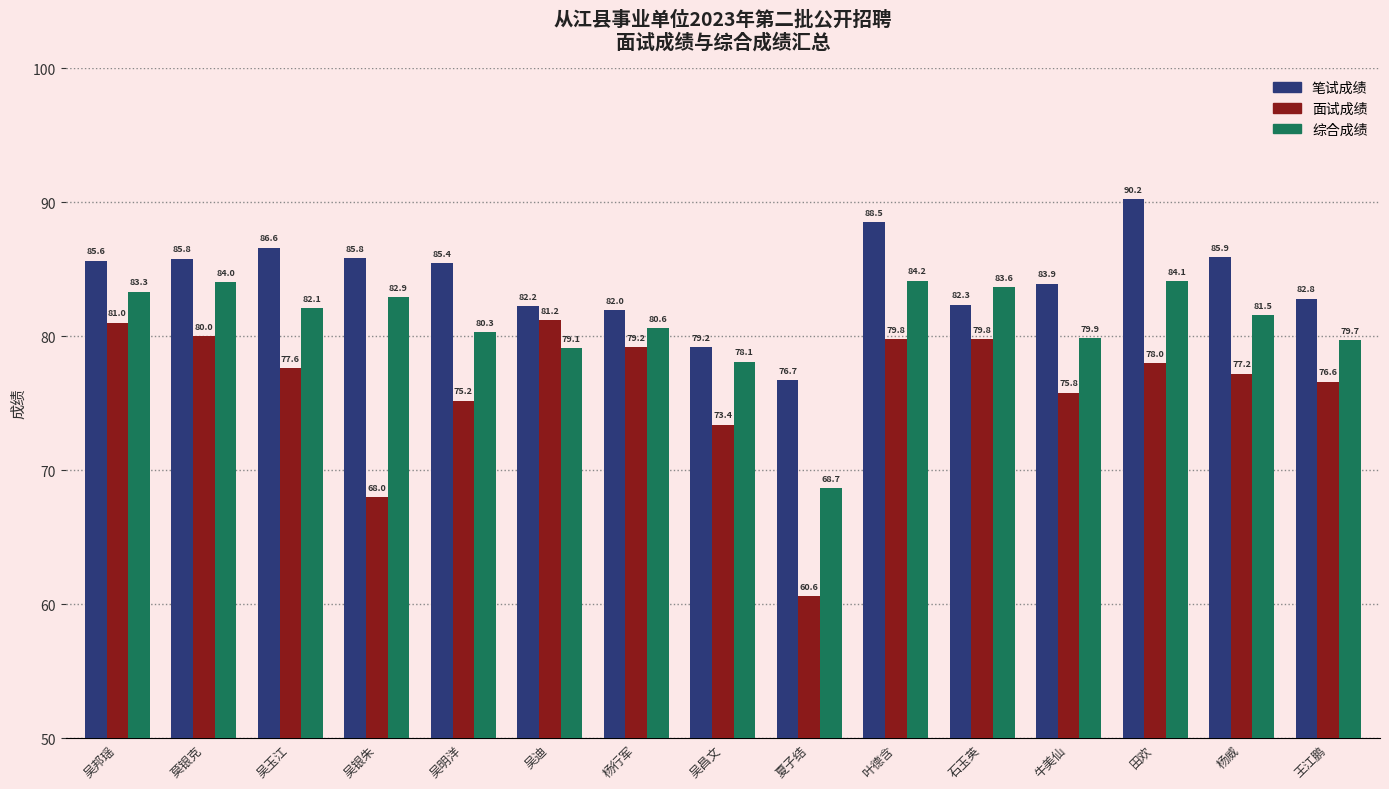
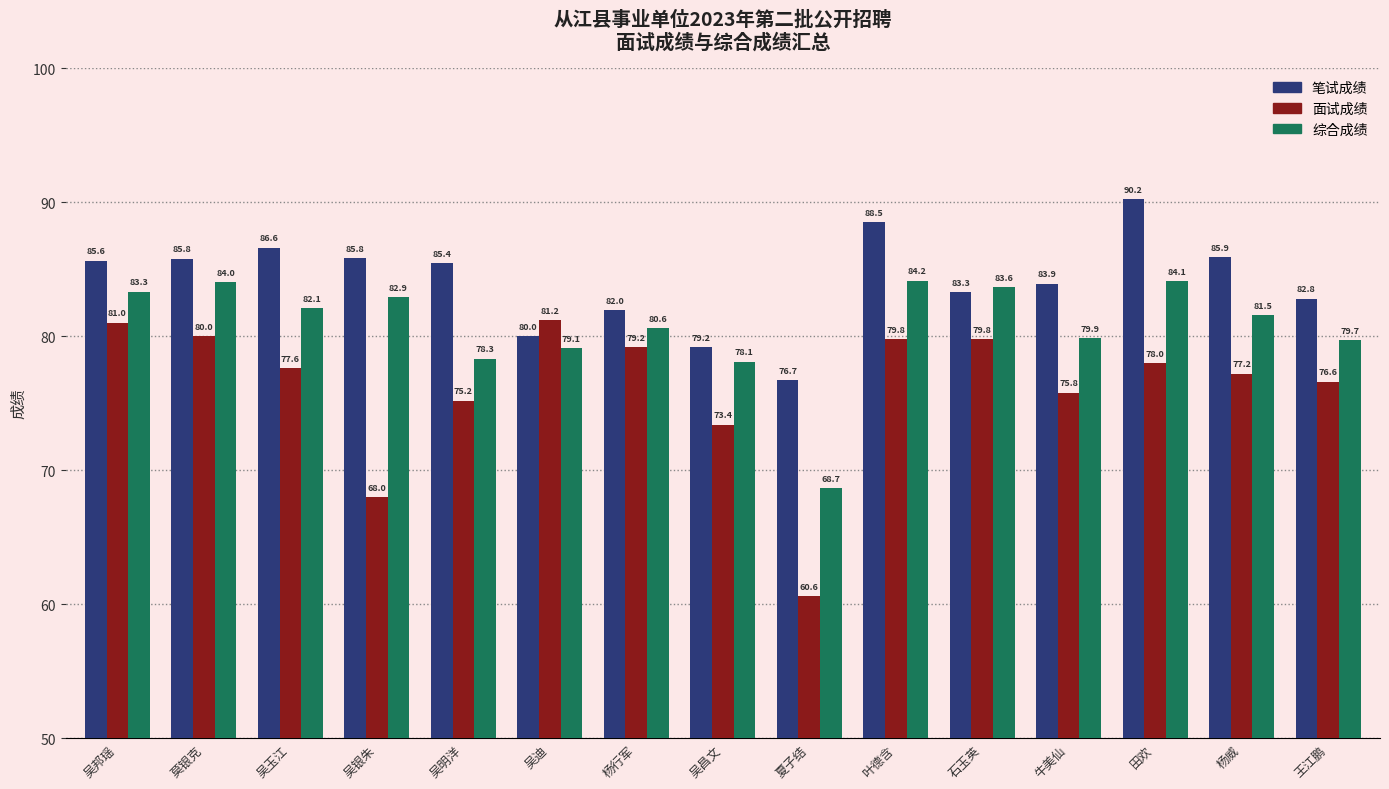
  {
    "笔试成绩": {
      "吴邦瑶": 85.6,
      "莫银克": 85.8,
      "吴玉江": 86.6,
      "吴银朱": 85.8,
      "吴明洋": 85.4,
-     "吴迪": 82.2,
+     "吴迪": 80.0,
      "杨行军": 82.0,
      "吴昌文": 79.2,
      "夏子结": 76.7,
      "叶德含": 88.5,
-     "石玉英": 82.3,
+     "石玉英": 83.3,
      "牛美仙": 83.9,
      "田欢": 90.2,
      "杨威": 85.9,
      "王江鹏": 82.8
    },
    "面试成绩": {
      "吴邦瑶": 81.0,
      "莫银克": 80.0,
      "吴玉江": 77.6,
      "吴银朱": 68.0,
      "吴明洋": 75.2,
      "吴迪": 81.2,
      "杨行军": 79.2,
      "吴昌文": 73.4,
      "夏子结": 60.6,
      "叶德含": 79.8,
      "石玉英": 79.8,
      "牛美仙": 75.8,
      "田欢": 78.0,
      "杨威": 77.2,
      "王江鹏": 76.6
    },
    "综合成绩": {
      "吴邦瑶": 83.3,
      "莫银克": 84.0,
      "吴玉江": 82.1,
      "吴银朱": 82.9,
-     "吴明洋": 80.3,
+     "吴明洋": 78.3,
      "吴迪": 79.1,
      "杨行军": 80.6,
      "吴昌文": 78.1,
      "夏子结": 68.7,
      "叶德含": 84.2,
      "石玉英": 83.6,
      "牛美仙": 79.9,
      "田欢": 84.1,
      "杨威": 81.5,
      "王江鹏": 79.7
    }
  }
